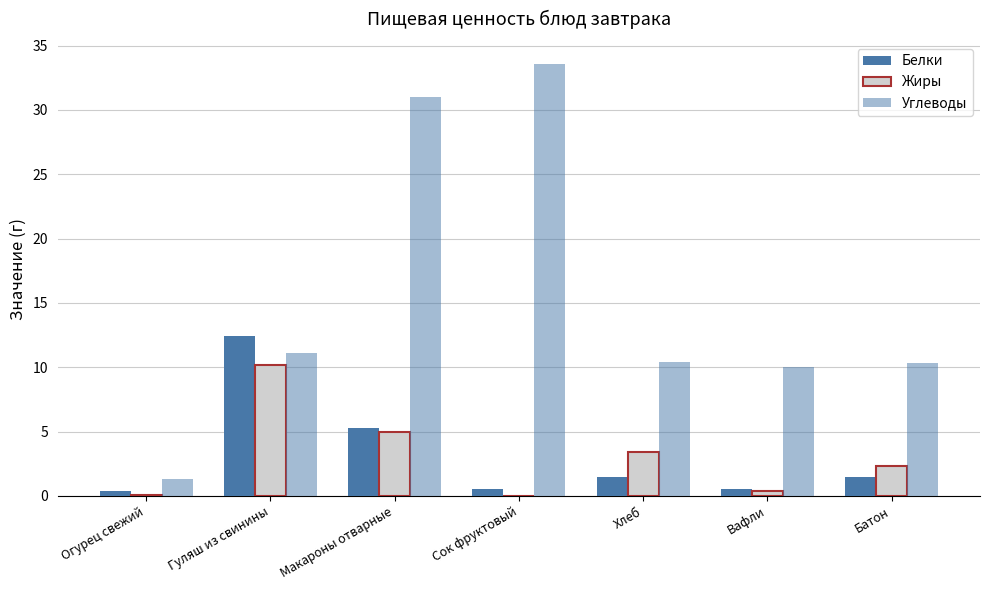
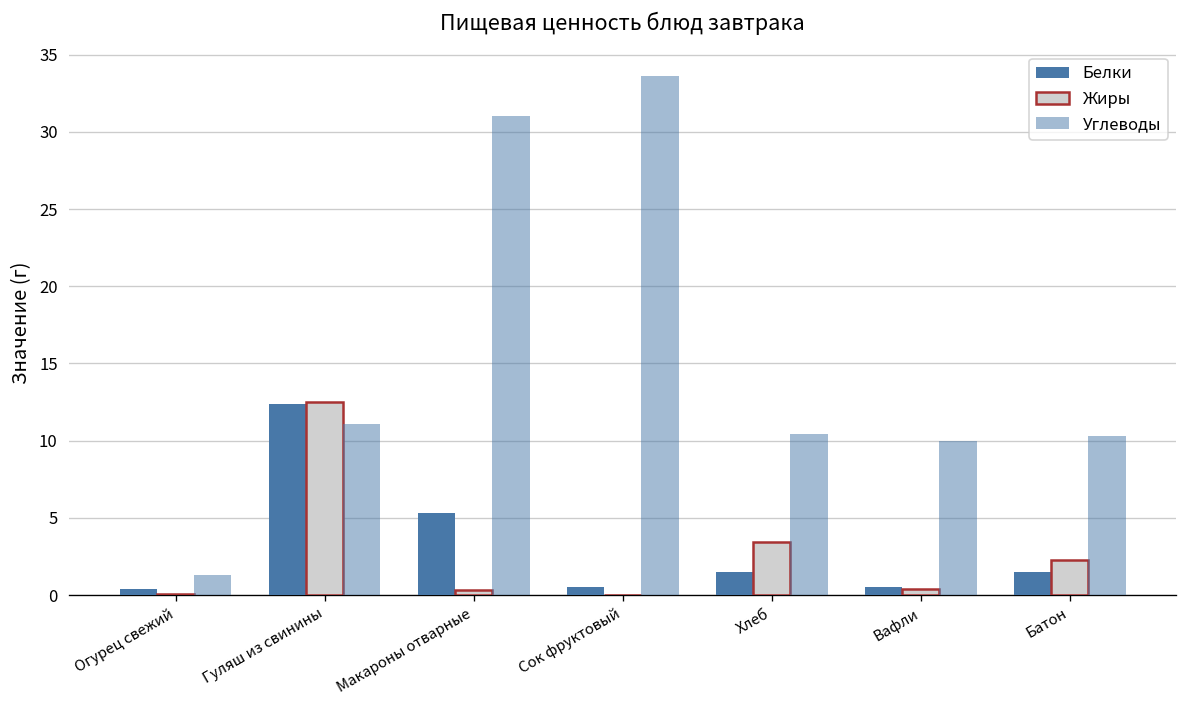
  {
    "Жиры": {
-     "Гуляш из свинины": 10.2,
-     "Макароны отварные": 5.0,
+     "Гуляш из свинины": 12.5,
+     "Макароны отварные": 0.3,
      "Сок фруктовый": 0.0,
      "Хлеб": 3.4,
      "Вафли": 0.4,
      "Батон": 2.3
    }
  }
